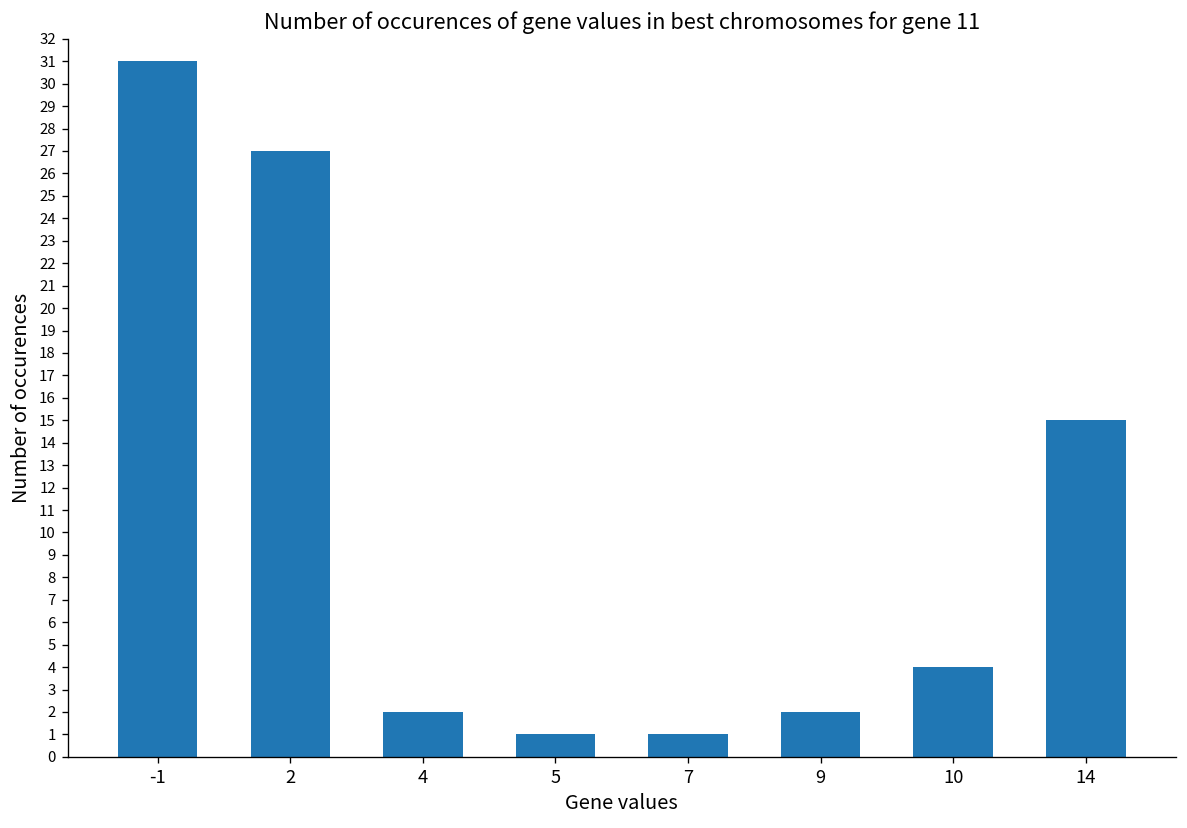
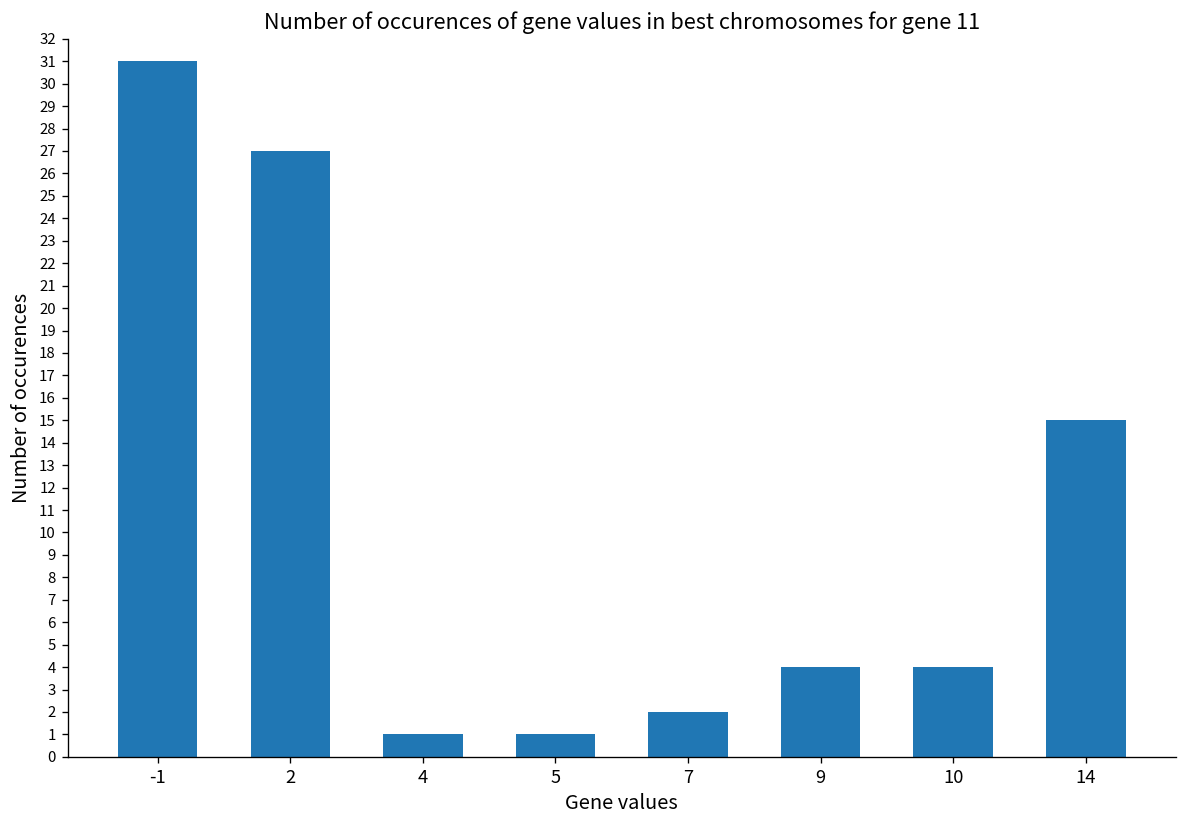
  {
    "-1": 31,
    "2": 27,
-   "4": 2,
+   "4": 1,
    "5": 1,
-   "7": 1,
-   "9": 2,
+   "7": 2,
+   "9": 4,
    "10": 4,
    "14": 15
  }
